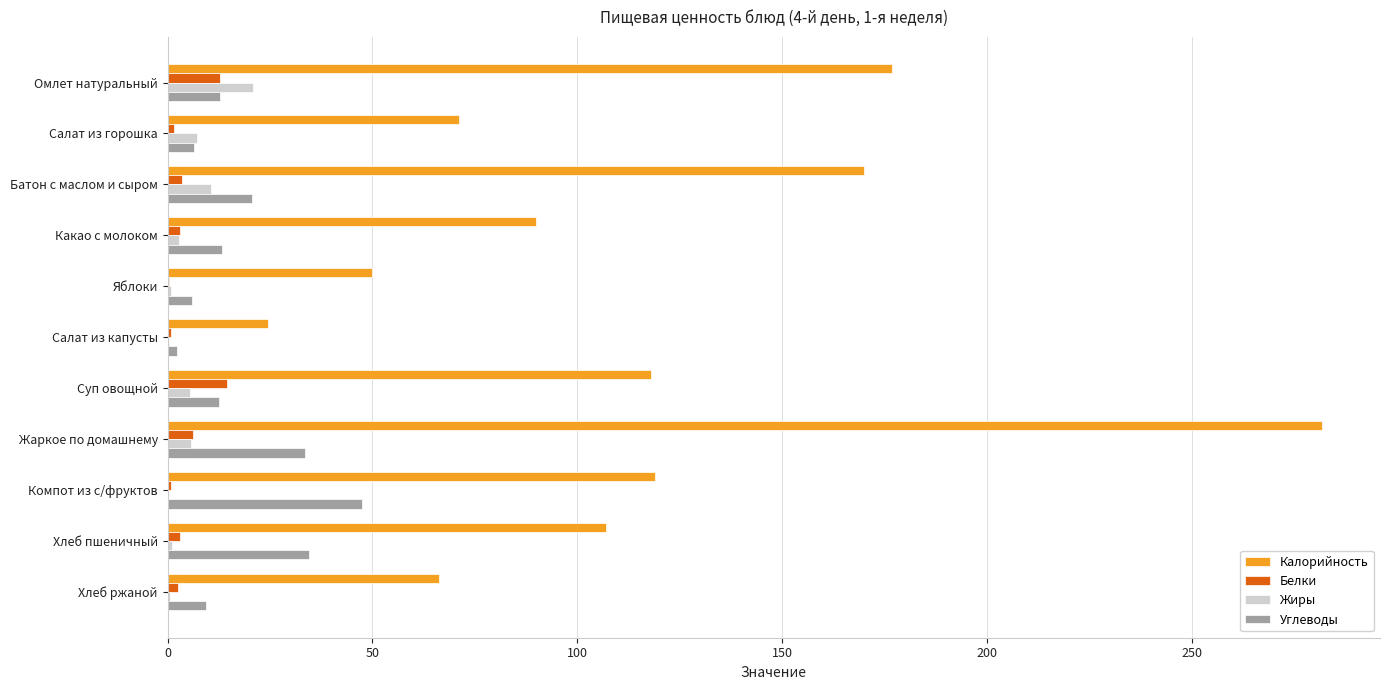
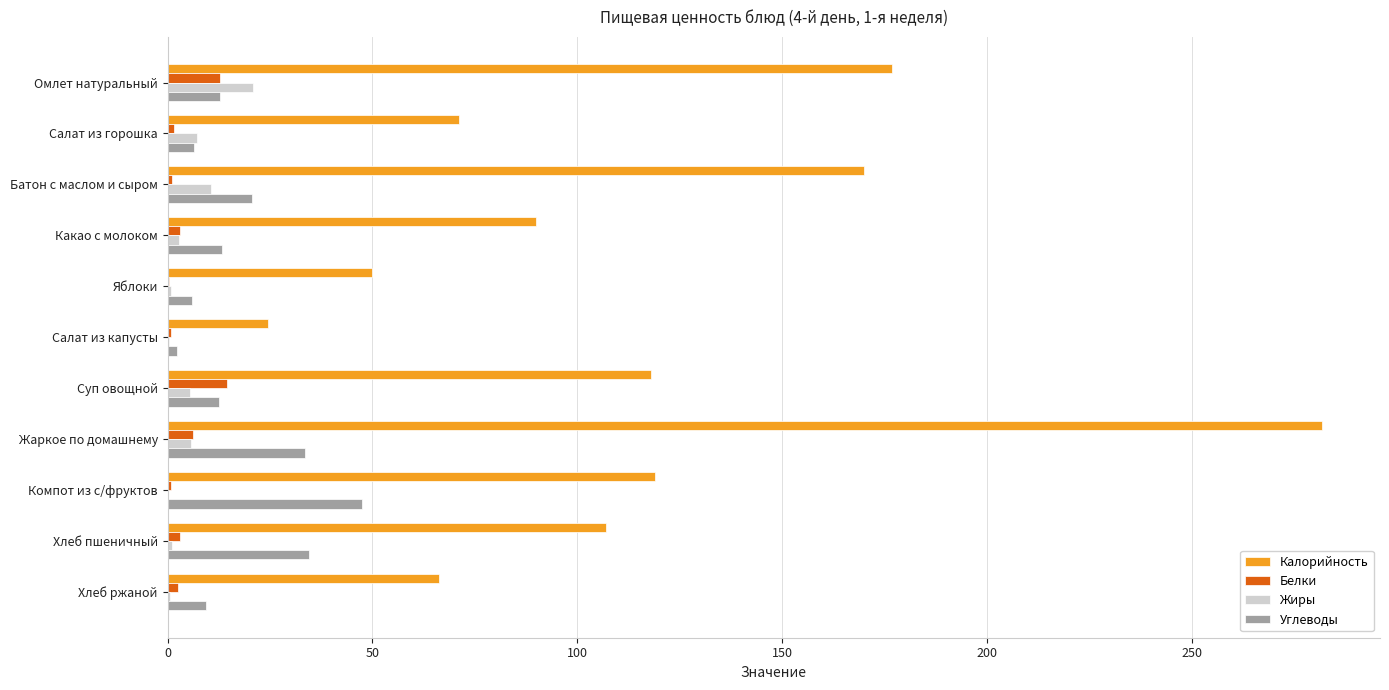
  {
    "Калорийность": {
      "Омлет натуральный": 177,
      "Салат из горошка": 71,
      "Батон с маслом и сыром": 170,
      "Какао с молоком": 90,
      "Яблоки": 50,
      "Салат из капусты": 25,
      "Суп овощной": 118,
      "Жаркое по домашнему": 282,
      "Компот из с/фруктов": 119,
      "Хлеб пшеничный": 107,
      "Хлеб ржаной": 66
    },
    "Белки": {
      "Омлет натуральный": 13,
      "Салат из горошка": 2,
-     "Батон с маслом и сыром": 3,
+     "Батон с маслом и сыром": 1,
      "Какао с молоком": 3,
      "Салат из капусты": 1,
      "Суп овощной": 15,
      "Жаркое по домашнему": 6,
      "Компот из с/фруктов": 1,
      "Хлеб пшеничный": 3,
      "Хлеб ржаной": 3
    },
    "Жиры": {
      "Омлет натуральный": 21,
      "Салат из горошка": 7,
      "Батон с маслом и сыром": 11,
      "Какао с молоком": 3,
      "Яблоки": 1,
      "Суп овощной": 5,
      "Жаркое по домашнему": 6,
      "Хлеб пшеничный": 1
    },
    "Углеводы": {
      "Омлет натуральный": 13,
      "Салат из горошка": 6,
      "Батон с маслом и сыром": 21,
      "Какао с молоком": 13,
      "Яблоки": 6,
      "Салат из капусты": 2,
      "Суп овощной": 13,
      "Жаркое по домашнему": 34,
      "Компот из с/фруктов": 48,
      "Хлеб пшеничный": 34,
      "Хлеб ржаной": 9
    }
  }
